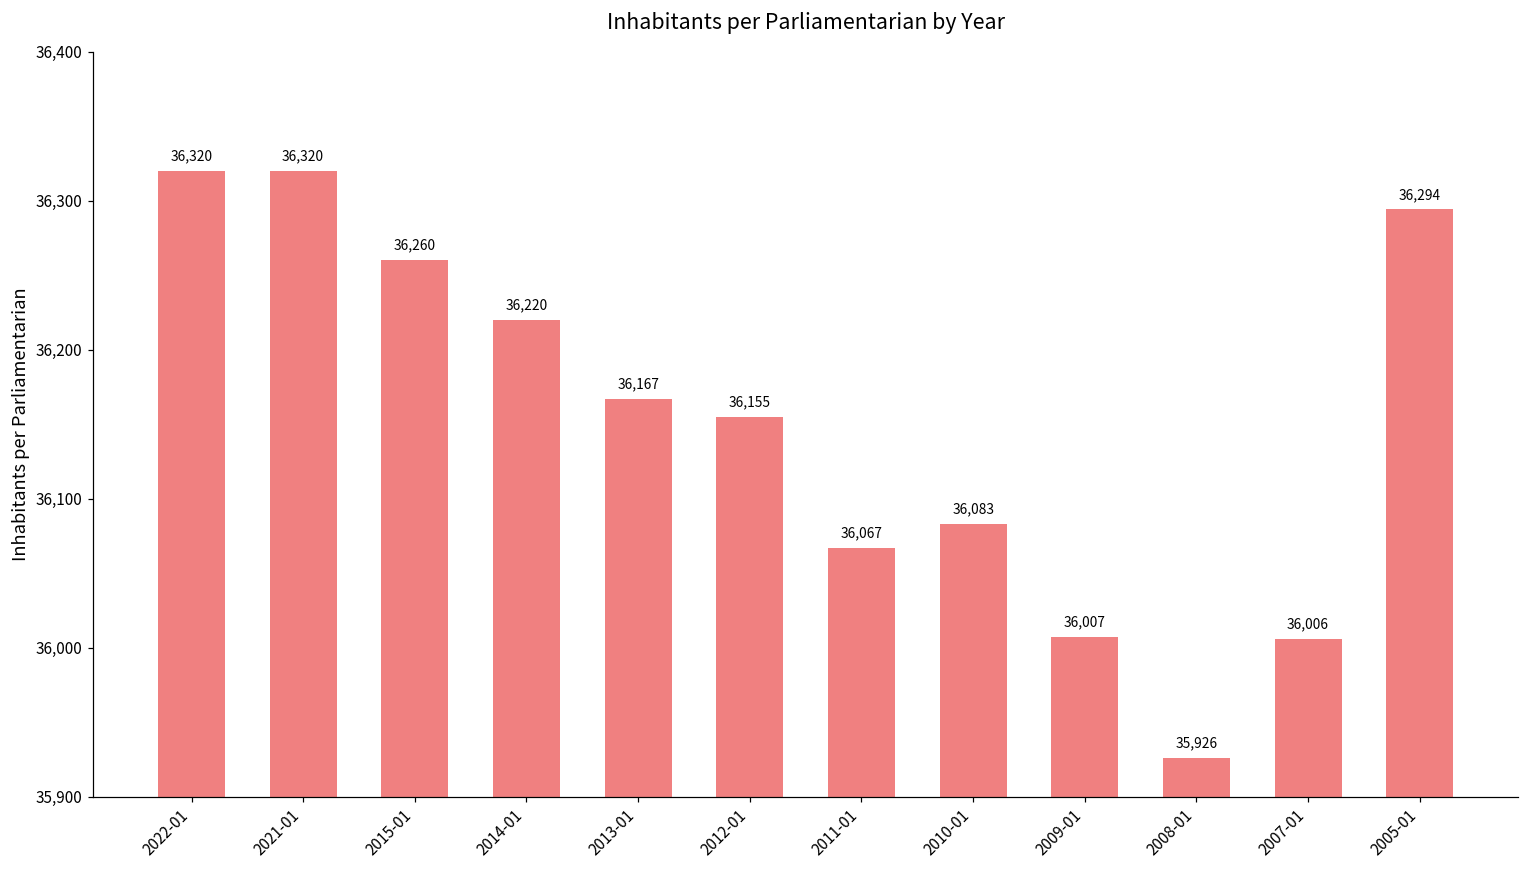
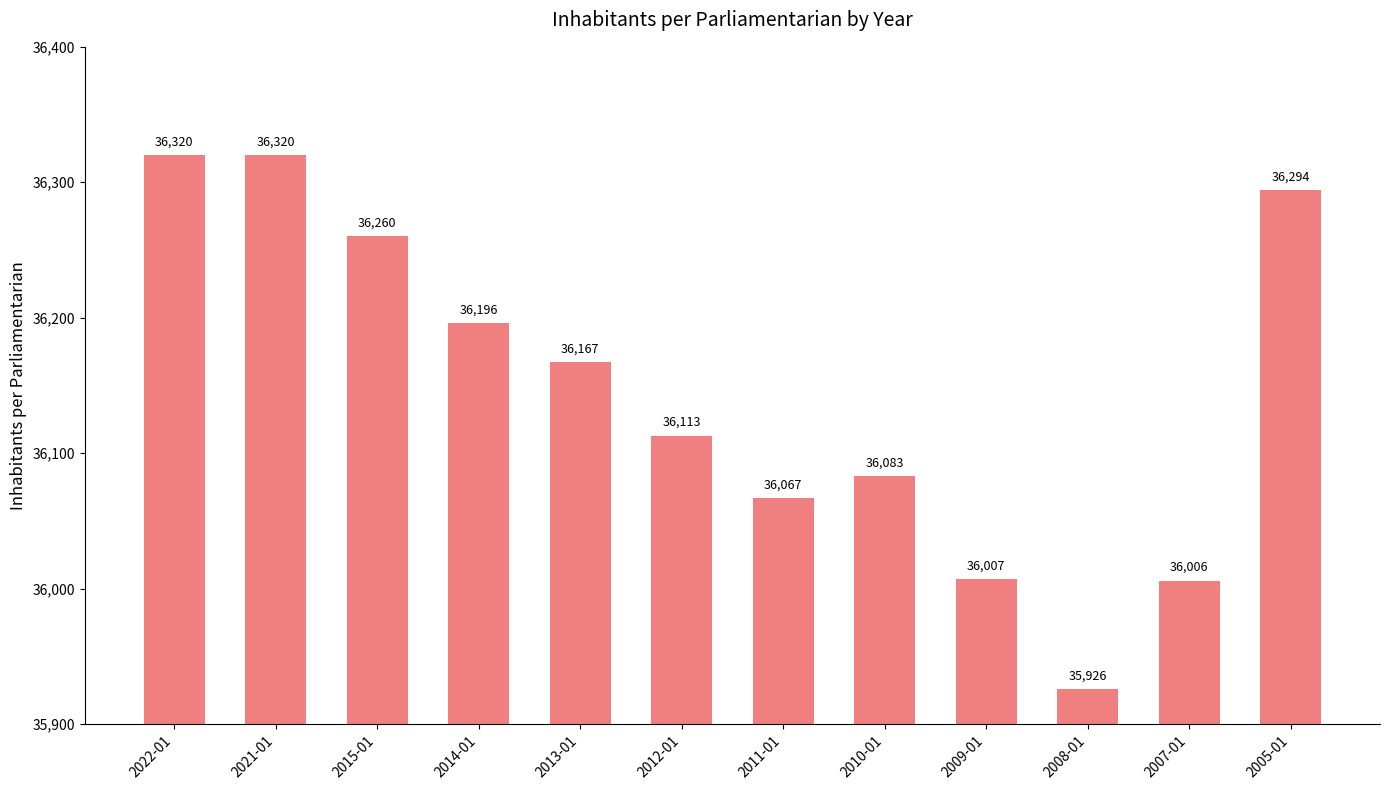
  {
    "2022-01": "36,320",
    "2021-01": "36,320",
    "2015-01": "36,260",
-   "2014-01": "36,220",
+   "2014-01": "36,196",
    "2013-01": "36,167",
-   "2012-01": "36,155",
+   "2012-01": "36,113",
    "2011-01": "36,067",
    "2010-01": "36,083",
    "2009-01": "36,007",
    "2008-01": "35,926",
    "2007-01": "36,006",
    "2005-01": "36,294"
  }
